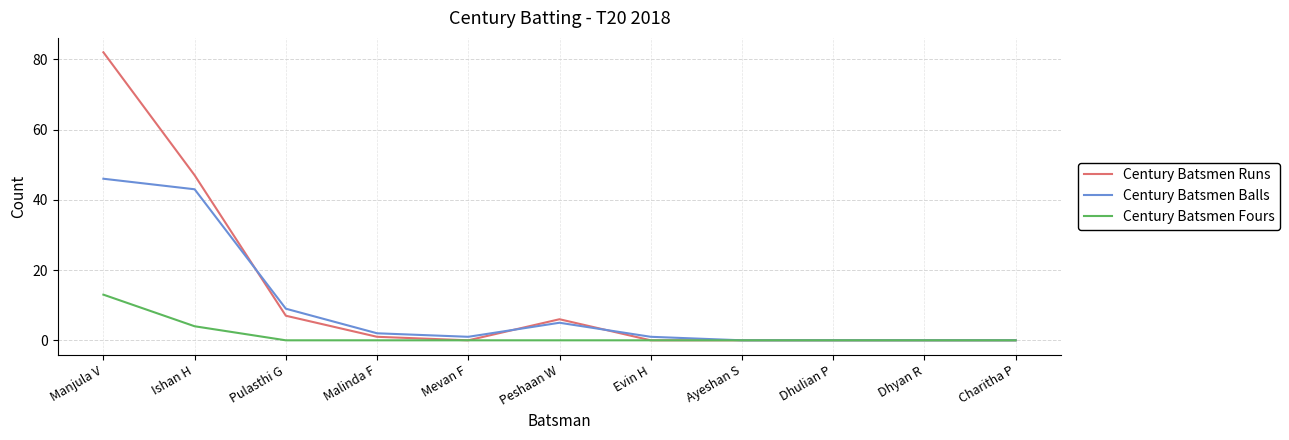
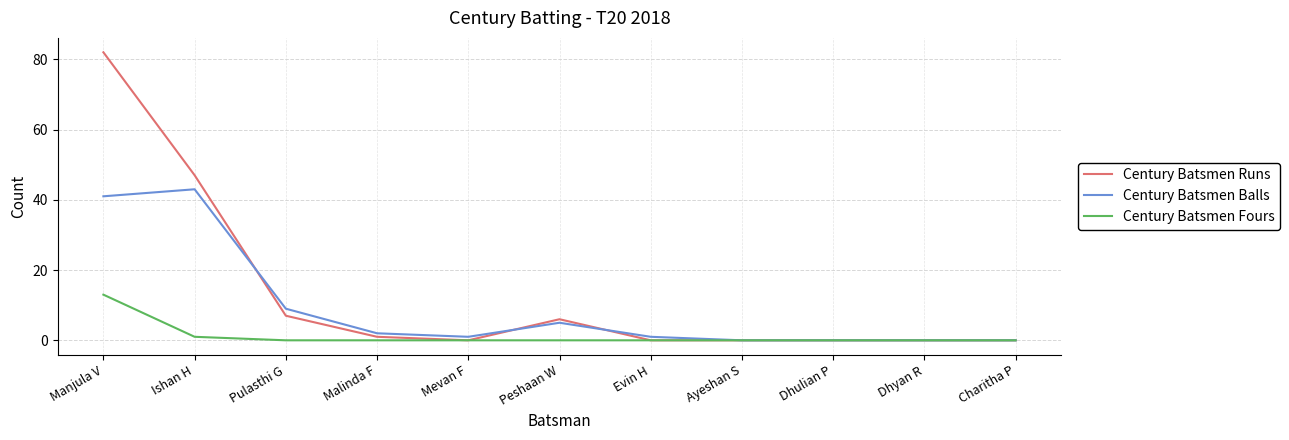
  {
    "Century Batsmen Runs": {
      "Manjula V": 82,
      "Ishan H": 47,
      "Pulasthi G": 7,
      "Malinda F": 1,
      "Peshaan W": 6
    },
    "Century Batsmen Balls": {
-     "Manjula V": 46,
+     "Manjula V": 41,
      "Ishan H": 43,
      "Pulasthi G": 9,
      "Malinda F": 2,
      "Mevan F": 1,
      "Peshaan W": 5,
      "Evin H": 1
    },
    "Century Batsmen Fours": {
      "Manjula V": 13,
-     "Ishan H": 4,
+     "Ishan H": 1,
      "Pulasthi G": 0,
      "Malinda F": 0,
      "Peshaan W": 0
    }
  }
